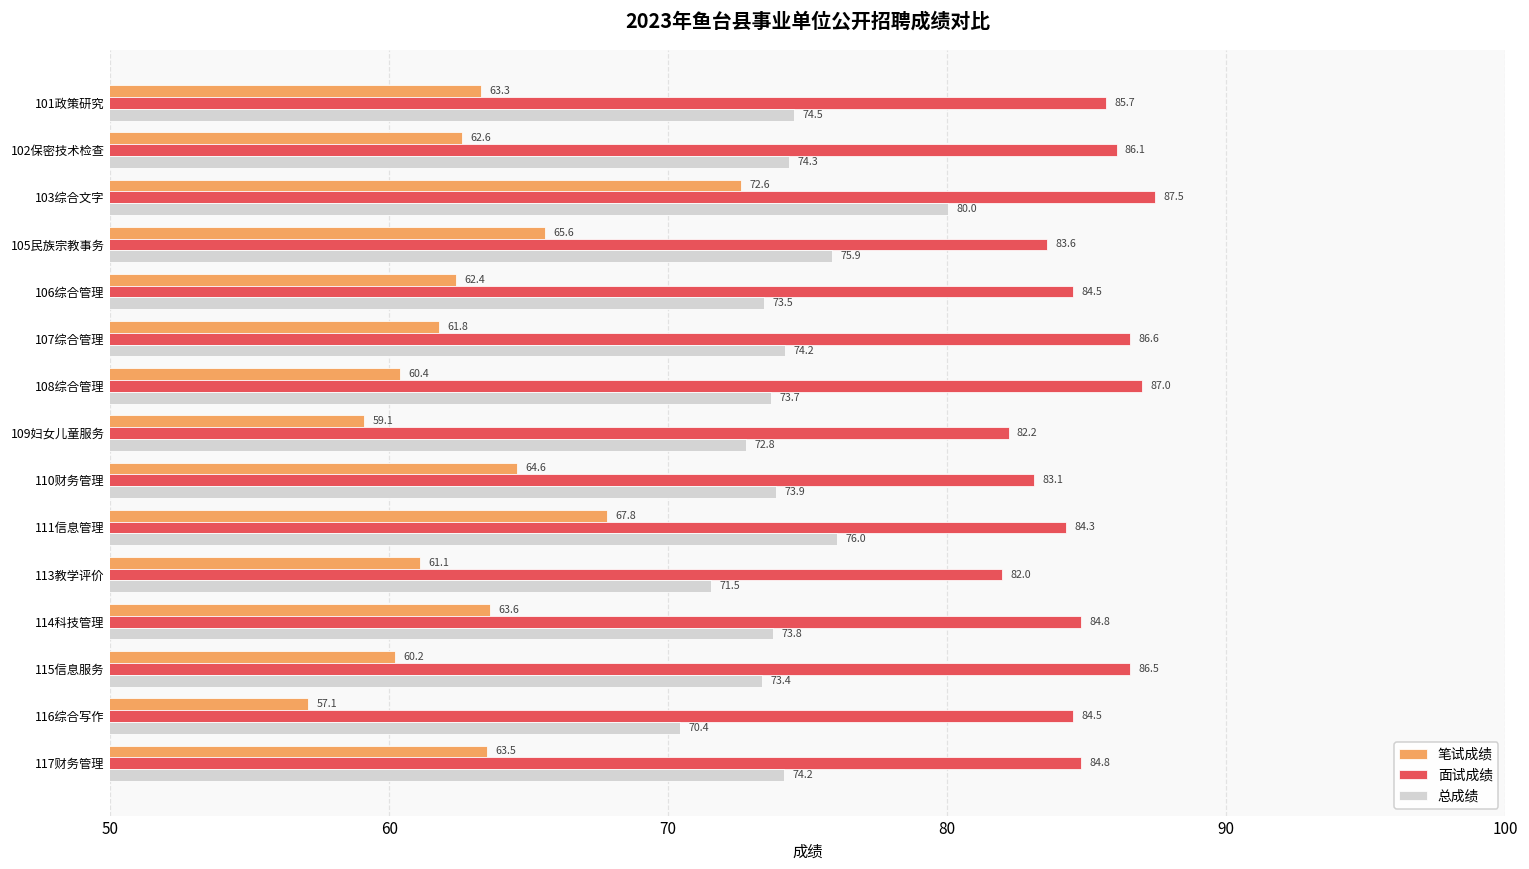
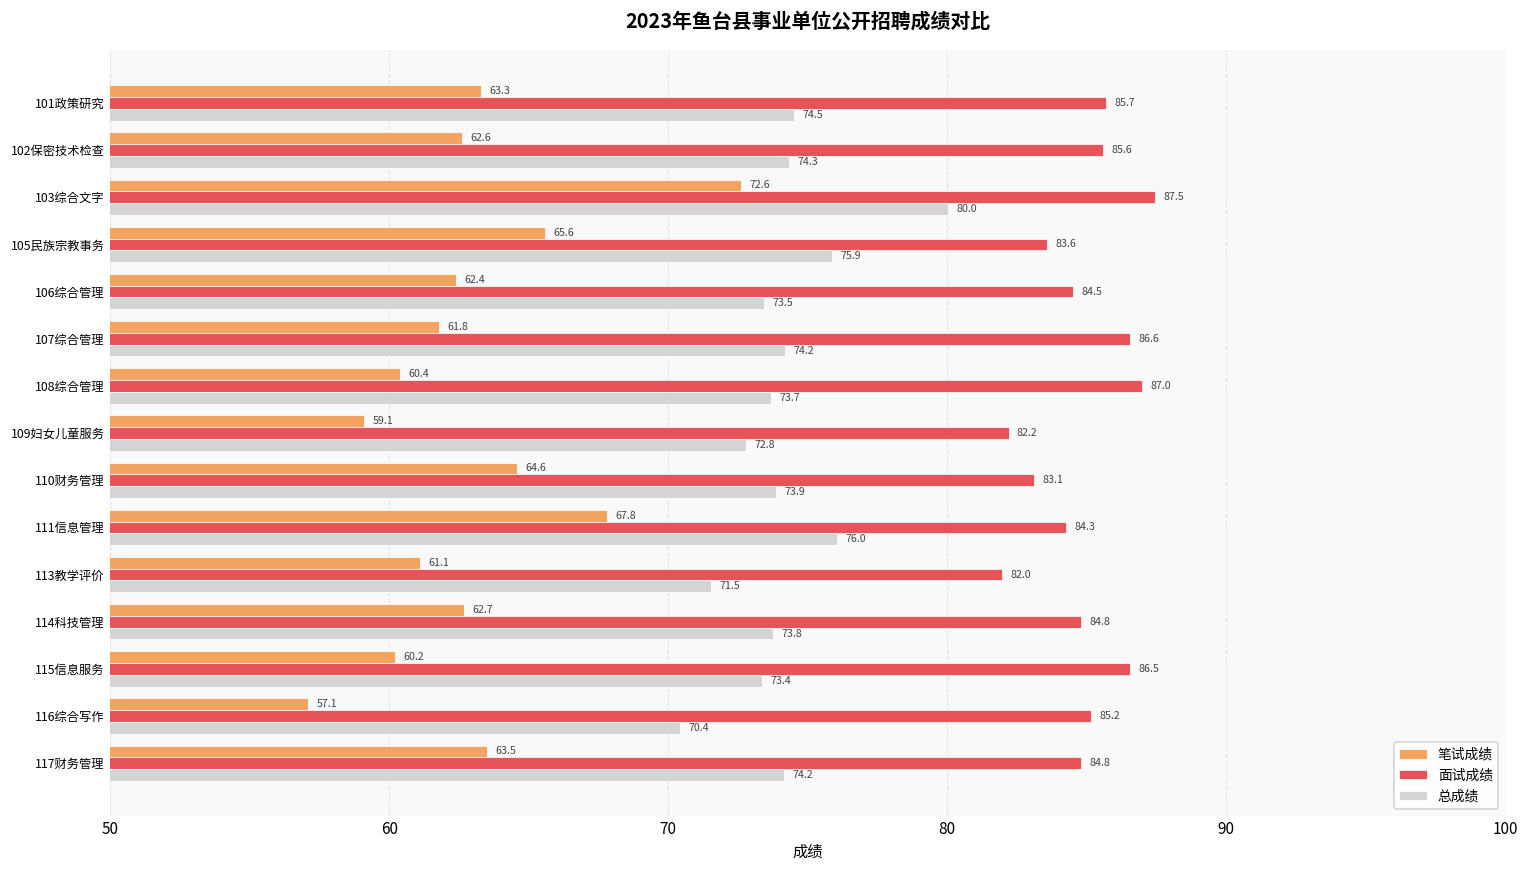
  {
    "笔试成绩": {
      "101政策研究": 63.3,
      "102保密技术检查": 62.6,
      "103综合文字": 72.6,
      "105民族宗教事务": 65.6,
      "106综合管理": 62.4,
      "107综合管理": 61.8,
      "108综合管理": 60.4,
      "109妇女儿童服务": 59.1,
      "110财务管理": 64.6,
      "111信息管理": 67.8,
      "113教学评价": 61.1,
-     "114科技管理": 63.6,
+     "114科技管理": 62.7,
      "115信息服务": 60.2,
      "116综合写作": 57.1,
      "117财务管理": 63.5
    },
    "面试成绩": {
      "101政策研究": 85.7,
-     "102保密技术检查": 86.1,
+     "102保密技术检查": 85.6,
      "103综合文字": 87.5,
      "105民族宗教事务": 83.6,
      "106综合管理": 84.5,
      "107综合管理": 86.6,
      "108综合管理": 87.0,
      "109妇女儿童服务": 82.2,
      "110财务管理": 83.1,
      "111信息管理": 84.3,
      "113教学评价": 82.0,
      "114科技管理": 84.8,
      "115信息服务": 86.5,
-     "116综合写作": 84.5,
+     "116综合写作": 85.2,
      "117财务管理": 84.8
    },
    "总成绩": {
      "101政策研究": 74.5,
      "102保密技术检查": 74.3,
      "103综合文字": 80.0,
      "105民族宗教事务": 75.9,
      "106综合管理": 73.5,
      "107综合管理": 74.2,
      "108综合管理": 73.7,
      "109妇女儿童服务": 72.8,
      "110财务管理": 73.9,
      "111信息管理": 76.0,
      "113教学评价": 71.5,
      "114科技管理": 73.8,
      "115信息服务": 73.4,
      "116综合写作": 70.4,
      "117财务管理": 74.2
    }
  }
